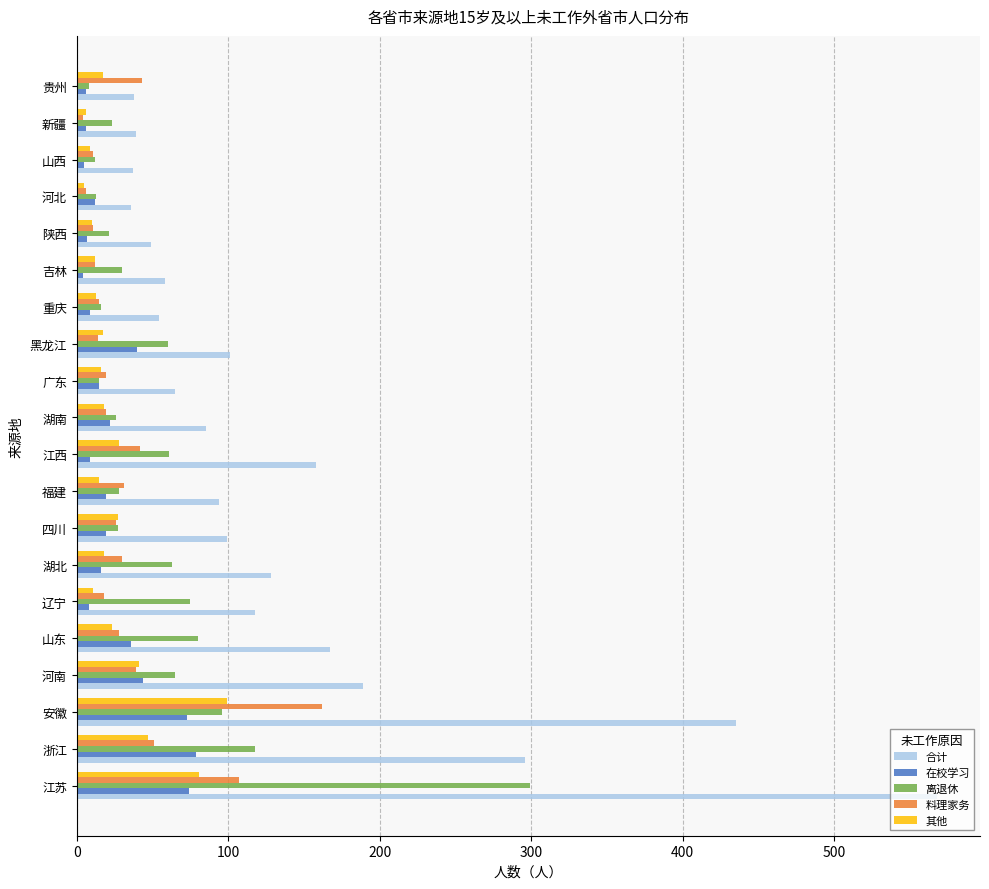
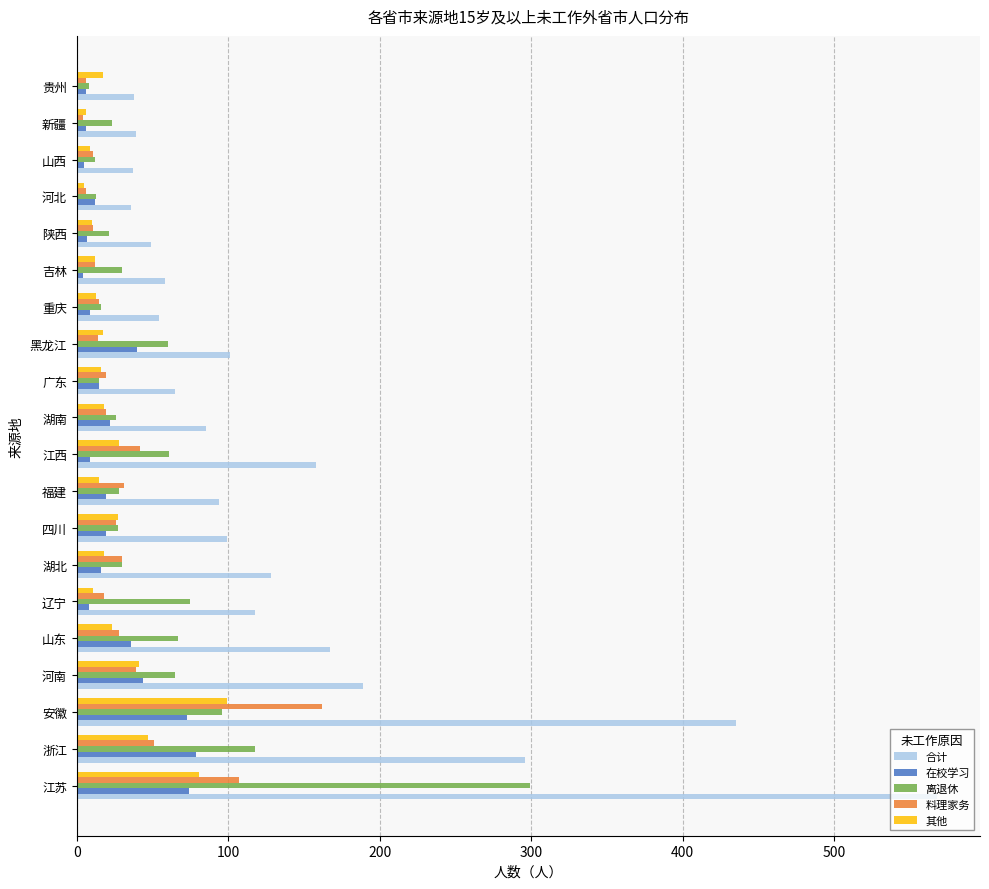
  {
    "合计": {
      "贵州": 38,
      "新疆": 39,
      "山西": 37,
      "河北": 36,
      "陕西": 49,
      "吉林": 58,
      "重庆": 54,
      "黑龙江": 101,
      "广东": 65,
      "湖南": 85,
      "江西": 158,
      "福建": 94,
      "四川": 99,
      "湖北": 128,
      "辽宁": 118,
      "山东": 167,
      "河南": 189,
      "安徽": 435,
      "浙江": 296
    },
    "在校学习": {
      "贵州": 6,
      "新疆": 6,
      "山西": 5,
      "河北": 12,
      "陕西": 7,
      "吉林": 4,
      "重庆": 9,
      "黑龙江": 40,
      "广东": 15,
      "湖南": 22,
      "江西": 9,
      "福建": 19,
      "四川": 19,
      "湖北": 16,
      "辽宁": 8,
      "山东": 36,
      "河南": 44,
      "安徽": 73,
      "浙江": 79,
      "江苏": 74
    },
    "离退休": {
      "贵州": 8,
      "新疆": 23,
      "山西": 12,
      "河北": 13,
      "陕西": 21,
      "吉林": 30,
      "重庆": 16,
      "黑龙江": 60,
      "广东": 15,
      "湖南": 26,
      "江西": 61,
      "福建": 28,
      "四川": 27,
-     "湖北": 63,
+     "湖北": 30,
      "辽宁": 75,
-     "山东": 80,
+     "山东": 67,
      "河南": 65,
      "安徽": 96,
      "浙江": 118,
      "江苏": 299
    },
    "料理家务": {
-     "贵州": 43,
+     "贵州": 6,
      "新疆": 4,
      "山西": 11,
      "河北": 6,
      "陕西": 11,
      "吉林": 12,
      "重庆": 15,
      "黑龙江": 14,
      "广东": 19,
      "湖南": 19,
      "江西": 42,
      "福建": 31,
      "四川": 26,
      "湖北": 30,
      "辽宁": 18,
      "山东": 28,
      "河南": 39,
      "安徽": 162,
      "浙江": 51,
      "江苏": 107
    },
    "其他": {
      "贵州": 17,
      "新疆": 6,
      "山西": 9,
      "河北": 5,
      "陕西": 10,
      "吉林": 12,
      "重庆": 13,
      "黑龙江": 17,
      "广东": 16,
      "湖南": 18,
      "江西": 28,
      "福建": 15,
      "四川": 27,
      "湖北": 18,
      "辽宁": 11,
      "山东": 23,
      "河南": 41,
      "安徽": 99,
      "浙江": 47,
      "江苏": 81
    }
  }
